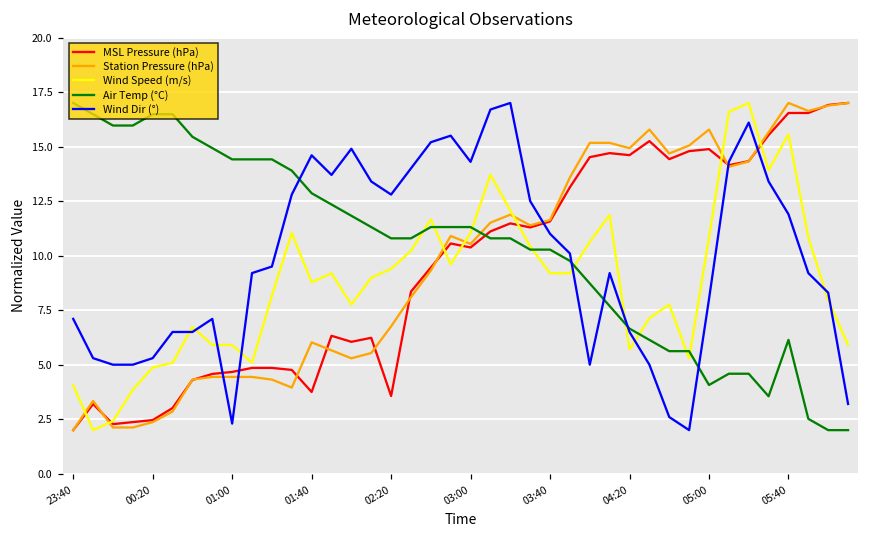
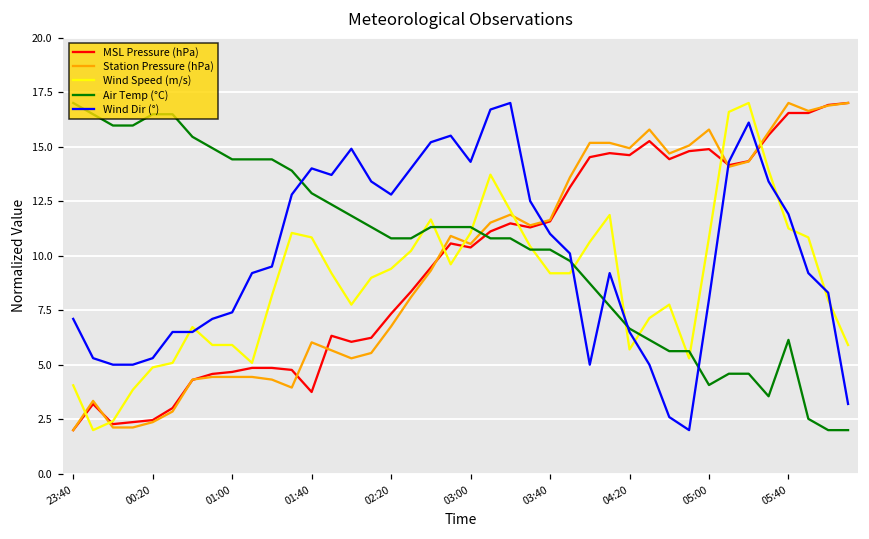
  {
    "MSL Pressure (hPa)": {
      "01:00": 4.7,
      "01:40": 3.7,
-     "02:20": 3.6,
+     "02:20": 7.3,
      "03:00": 10.4,
      "04:20": 14.6,
      "05:00": 14.9,
      "05:40": 16.5
    },
    "Station Pressure (hPa)": {
      "01:00": 4.4,
      "01:40": 6.0,
      "02:20": 6.8,
      "03:00": 10.5,
      "04:20": 14.9,
      "05:00": 15.8,
      "05:40": 17.0
    },
    "Wind Speed (m/s)": {
      "23:40": 4.1,
      "00:20": 4.9,
      "01:00": 5.9,
-     "01:40": 8.8,
+     "01:40": 10.8,
      "02:20": 9.4,
      "03:00": 11.0,
      "03:40": 9.2,
      "04:20": 5.7,
      "05:00": 10.8,
-     "05:40": 15.6
+     "05:40": 11.2
    },
    "Air Temp (°C)": {
      "01:00": 14.4,
      "01:40": 12.9,
      "02:20": 10.8,
      "03:00": 11.3,
      "03:40": 10.3,
      "04:20": 6.7,
      "05:00": 4.1,
      "05:40": 6.1
    },
    "Wind Dir (°)": {
      "23:40": 7.1,
      "00:20": 5.3,
-     "01:00": 2.3,
-     "01:40": 14.6,
+     "01:00": 7.4,
+     "01:40": 14.0,
      "02:20": 12.8,
      "03:00": 14.3,
      "03:40": 11.0,
      "04:20": 6.5,
      "05:00": 8.0,
      "05:40": 11.9
    }
  }
